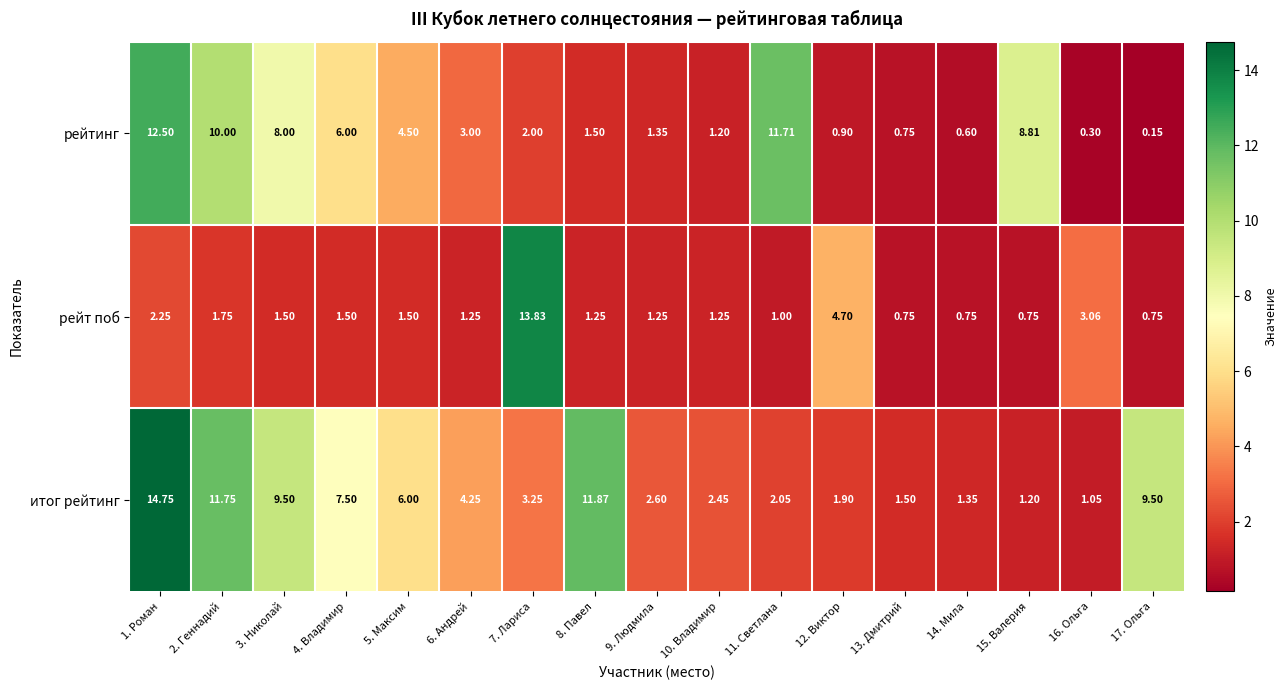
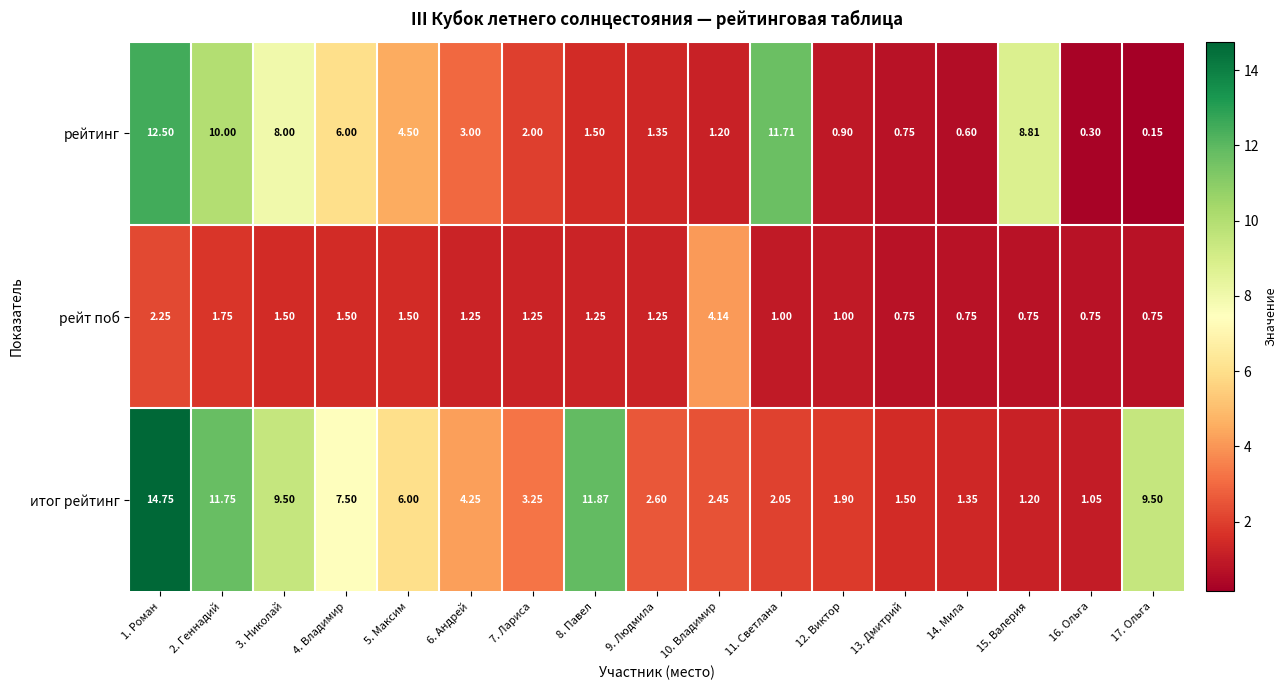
  {
    "рейтинг": {
      "1. Роман": 12.50,
      "2. Геннадий": 10.00,
      "3. Николай": 8.00,
      "4. Владимир": 6.00,
      "5. Максим": 4.50,
      "6. Андрей": 3.00,
      "7. Лариса": 2.00,
      "8. Павел": 1.50,
      "9. Людмила": 1.35,
      "10. Владимир": 1.20,
      "11. Светлана": 11.71,
      "12. Виктор": 0.90,
      "13. Дмитрий": 0.75,
      "14. Мила": 0.60,
      "15. Валерия": 8.81,
      "16. Ольга": 0.30,
      "17. Ольга": 0.15
    },
    "рейт поб": {
      "1. Роман": 2.25,
      "2. Геннадий": 1.75,
      "3. Николай": 1.50,
      "4. Владимир": 1.50,
      "5. Максим": 1.50,
      "6. Андрей": 1.25,
-     "7. Лариса": 13.83,
+     "7. Лариса": 1.25,
      "8. Павел": 1.25,
      "9. Людмила": 1.25,
-     "10. Владимир": 1.25,
+     "10. Владимир": 4.14,
      "11. Светлана": 1.00,
-     "12. Виктор": 4.70,
+     "12. Виктор": 1.00,
      "13. Дмитрий": 0.75,
      "14. Мила": 0.75,
      "15. Валерия": 0.75,
-     "16. Ольга": 3.06,
+     "16. Ольга": 0.75,
      "17. Ольга": 0.75
    },
    "итог рейтинг": {
      "1. Роман": 14.75,
      "2. Геннадий": 11.75,
      "3. Николай": 9.50,
      "4. Владимир": 7.50,
      "5. Максим": 6.00,
      "6. Андрей": 4.25,
      "7. Лариса": 3.25,
      "8. Павел": 11.87,
      "9. Людмила": 2.60,
      "10. Владимир": 2.45,
      "11. Светлана": 2.05,
      "12. Виктор": 1.90,
      "13. Дмитрий": 1.50,
      "14. Мила": 1.35,
      "15. Валерия": 1.20,
      "16. Ольга": 1.05,
      "17. Ольга": 9.50
    }
  }
